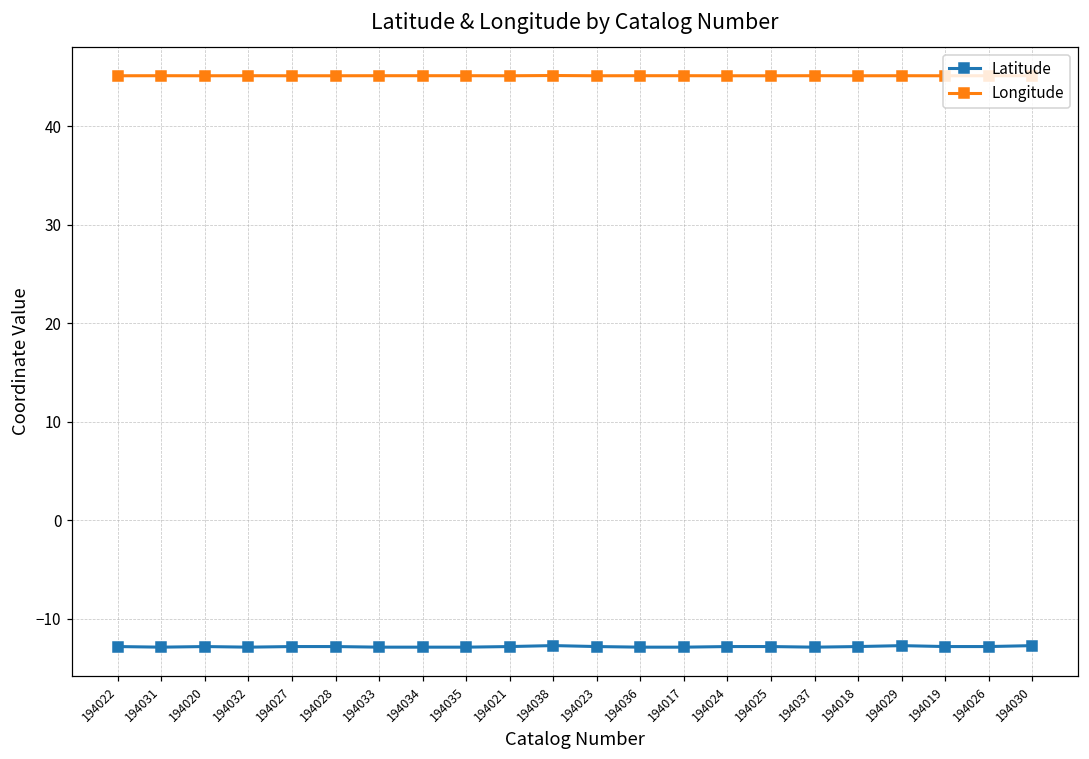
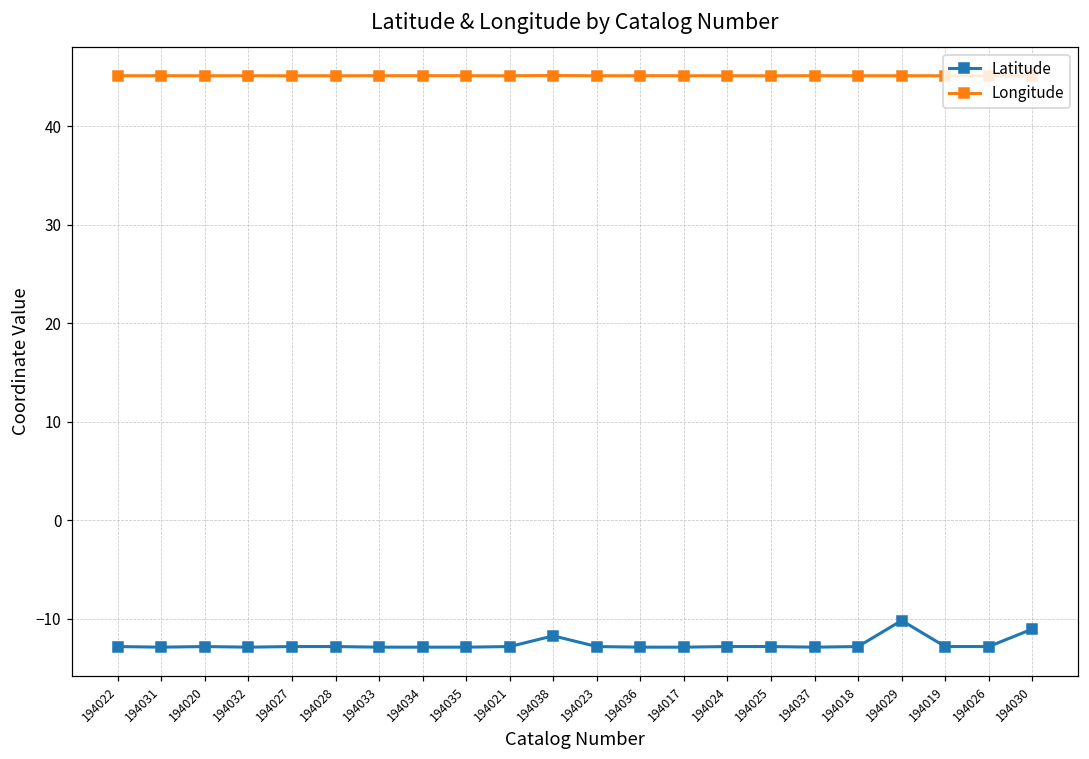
  {
    "Latitude": {
      "194022": -13,
      "194031": -13,
      "194020": -13,
      "194032": -13,
      "194027": -13,
      "194028": -13,
      "194033": -13,
      "194034": -13,
      "194035": -13,
      "194021": -13,
-     "194038": -13,
+     "194038": -12,
      "194023": -13,
      "194036": -13,
      "194017": -13,
      "194024": -13,
      "194025": -13,
      "194037": -13,
      "194018": -13,
-     "194029": -13,
+     "194029": -10,
      "194019": -13,
      "194026": -13,
-     "194030": -13
+     "194030": -11
    },
    "Longitude": {
      "194022": 45,
      "194031": 45,
      "194020": 45,
      "194032": 45,
      "194027": 45,
      "194028": 45,
      "194033": 45,
      "194034": 45,
      "194035": 45,
      "194021": 45,
      "194038": 45,
      "194023": 45,
      "194036": 45,
      "194017": 45,
      "194024": 45,
      "194025": 45,
      "194037": 45,
      "194018": 45,
      "194029": 45
    }
  }
